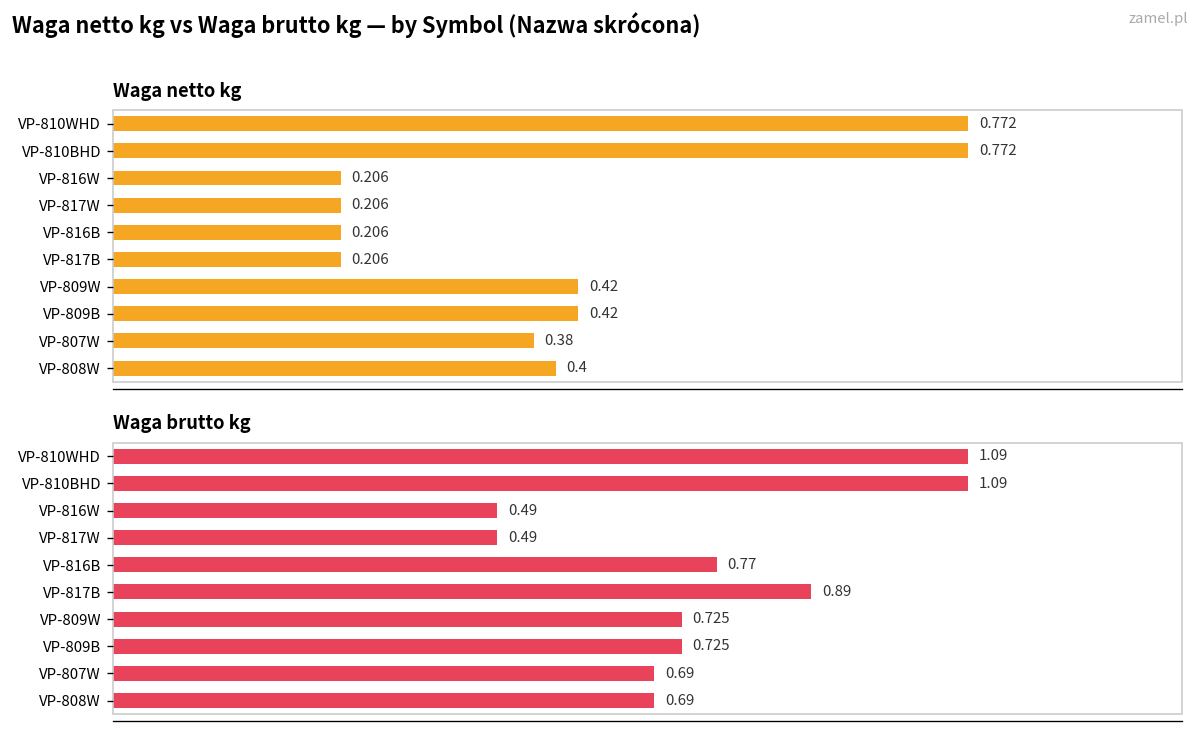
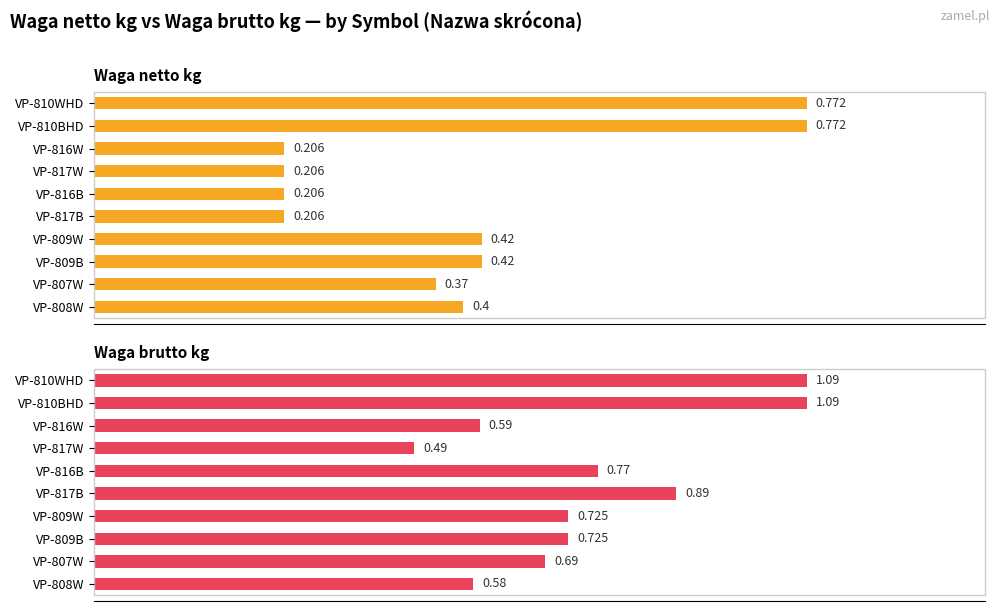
  {
    "Waga netto kg": {
      "VP-810WHD": 0.772,
      "VP-810BHD": 0.772,
      "VP-816W": 0.206,
      "VP-817W": 0.206,
      "VP-816B": 0.206,
      "VP-817B": 0.206,
      "VP-809W": 0.42,
      "VP-809B": 0.42,
-     "VP-807W": 0.38,
+     "VP-807W": 0.37,
      "VP-808W": 0.4
    },
    "Waga brutto kg": {
      "VP-810WHD": 1.09,
      "VP-810BHD": 1.09,
-     "VP-816W": 0.49,
+     "VP-816W": 0.59,
      "VP-817W": 0.49,
      "VP-816B": 0.77,
      "VP-817B": 0.89,
      "VP-809W": 0.725,
      "VP-809B": 0.725,
      "VP-807W": 0.69,
-     "VP-808W": 0.69
+     "VP-808W": 0.58
    }
  }
